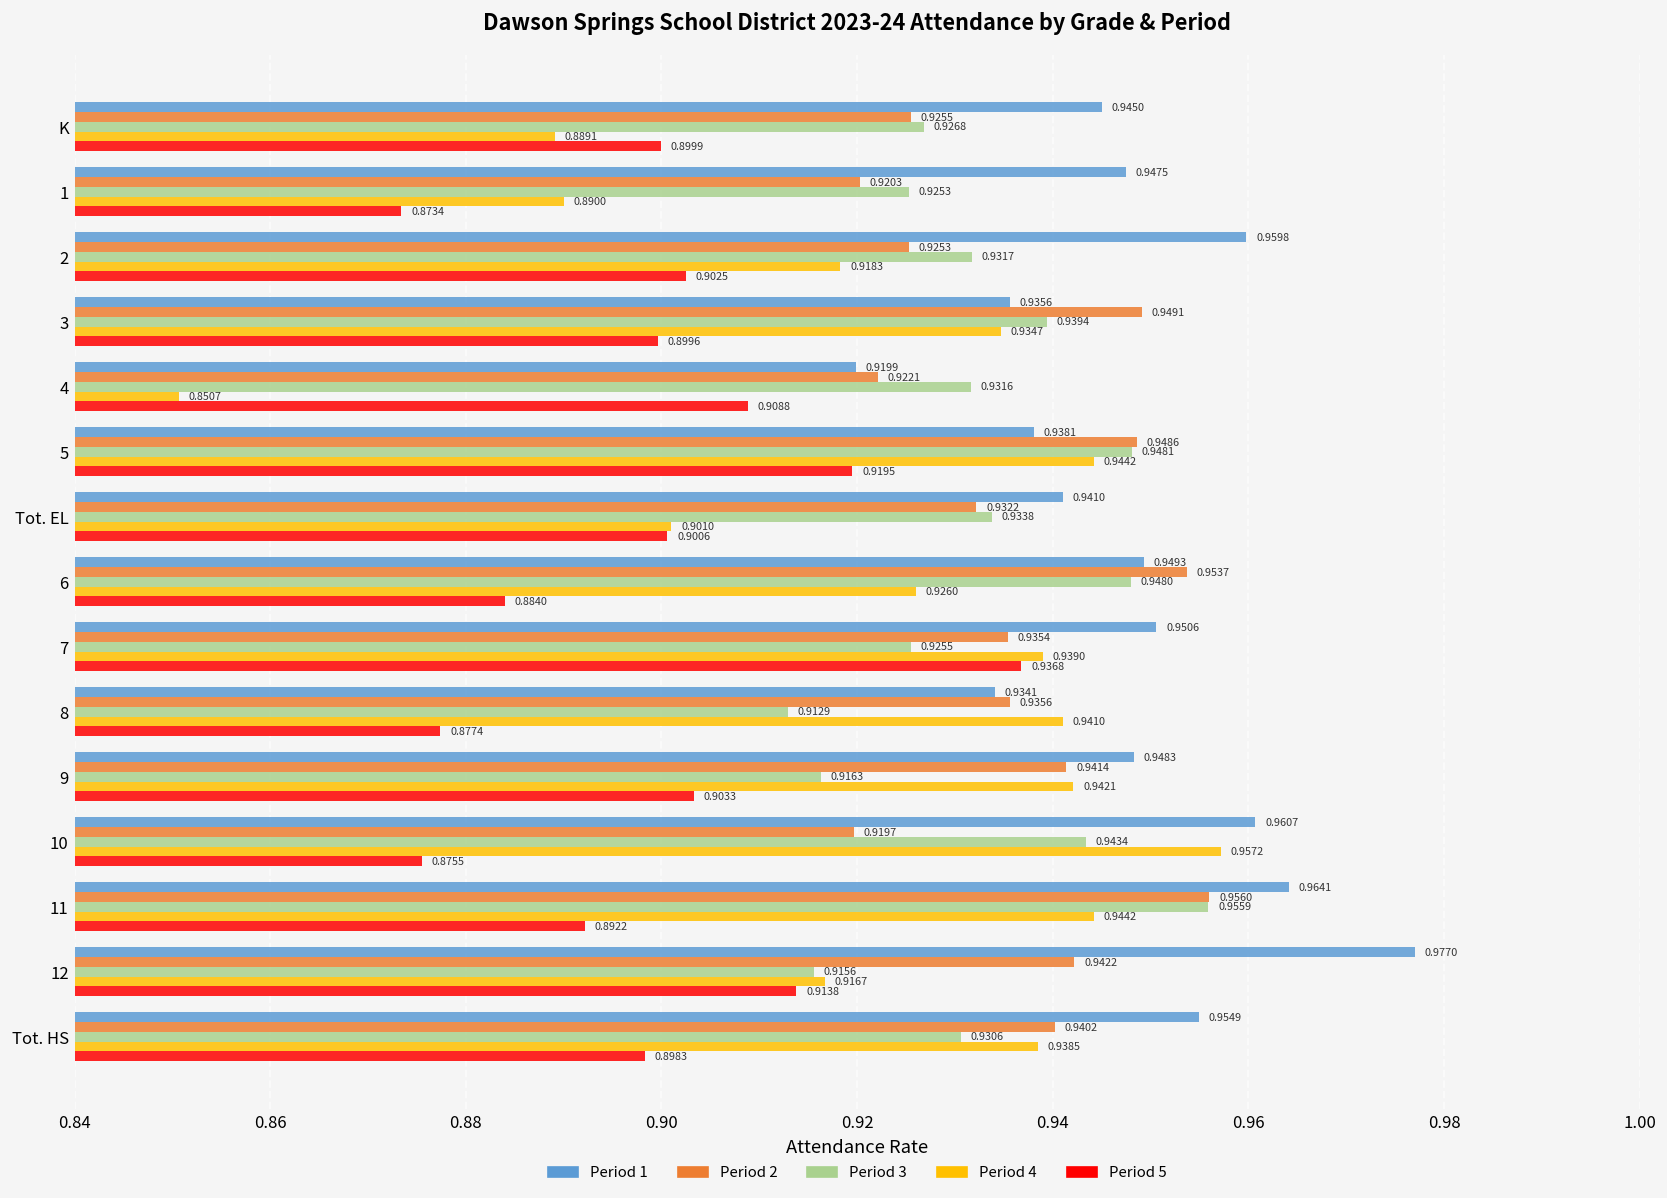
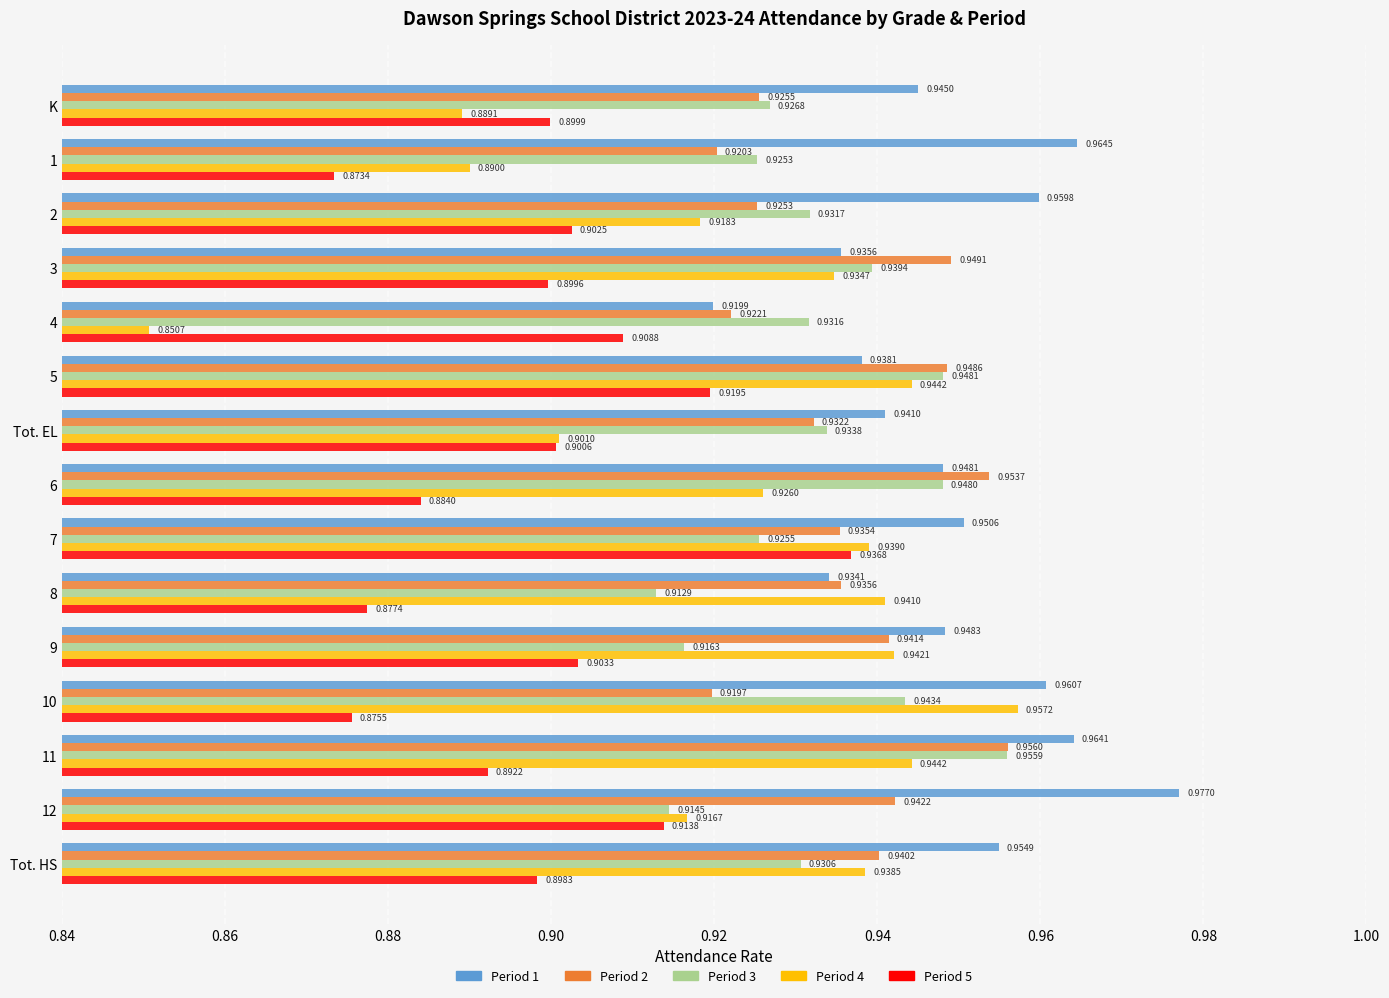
  {
    "Period 1": {
      "K": 0.9450,
-     "1": 0.9475,
+     "1": 0.9645,
      "2": 0.9598,
      "3": 0.9356,
      "4": 0.9199,
      "5": 0.9381,
      "Tot. EL": 0.9410,
-     "6": 0.9493,
+     "6": 0.9481,
      "7": 0.9506,
      "8": 0.9341,
      "9": 0.9483,
      "10": 0.9607,
      "11": 0.9641,
      "12": 0.9770,
      "Tot. HS": 0.9549
    },
    "Period 2": {
      "K": 0.9255,
      "1": 0.9203,
      "2": 0.9253,
      "3": 0.9491,
      "4": 0.9221,
      "5": 0.9486,
      "Tot. EL": 0.9322,
      "6": 0.9537,
      "7": 0.9354,
      "8": 0.9356,
      "9": 0.9414,
      "10": 0.9197,
      "11": 0.9560,
      "12": 0.9422,
      "Tot. HS": 0.9402
    },
    "Period 3": {
      "K": 0.9268,
      "1": 0.9253,
      "2": 0.9317,
      "3": 0.9394,
      "4": 0.9316,
      "5": 0.9481,
      "Tot. EL": 0.9338,
      "6": 0.9480,
      "7": 0.9255,
      "8": 0.9129,
      "9": 0.9163,
      "10": 0.9434,
      "11": 0.9559,
-     "12": 0.9156,
+     "12": 0.9145,
      "Tot. HS": 0.9306
    },
    "Period 4": {
      "K": 0.8891,
      "1": 0.8900,
      "2": 0.9183,
      "3": 0.9347,
      "4": 0.8507,
      "5": 0.9442,
      "Tot. EL": 0.9010,
      "6": 0.9260,
      "7": 0.9390,
      "8": 0.9410,
      "9": 0.9421,
      "10": 0.9572,
      "11": 0.9442,
      "12": 0.9167,
      "Tot. HS": 0.9385
    },
    "Period 5": {
      "K": 0.8999,
      "1": 0.8734,
      "2": 0.9025,
      "3": 0.8996,
      "4": 0.9088,
      "5": 0.9195,
      "Tot. EL": 0.9006,
      "6": 0.8840,
      "7": 0.9368,
      "8": 0.8774,
      "9": 0.9033,
      "10": 0.8755,
      "11": 0.8922,
      "12": 0.9138,
      "Tot. HS": 0.8983
    }
  }
